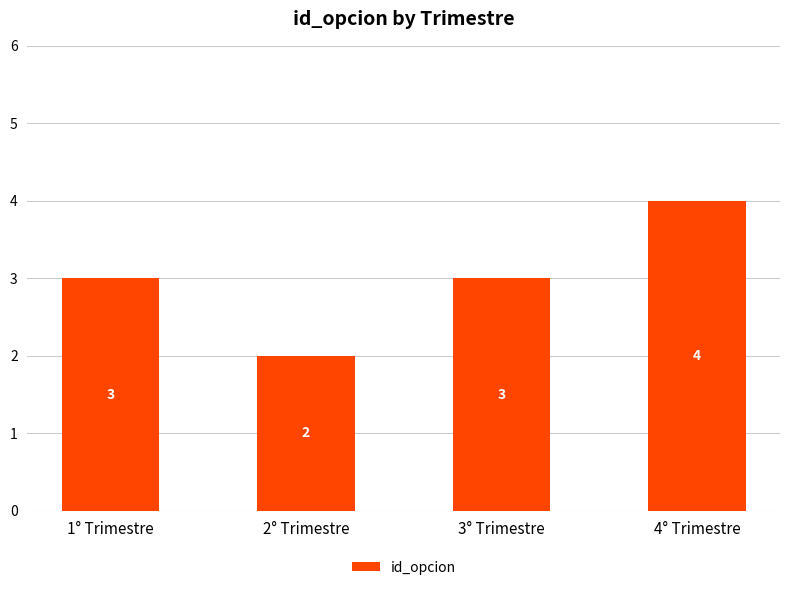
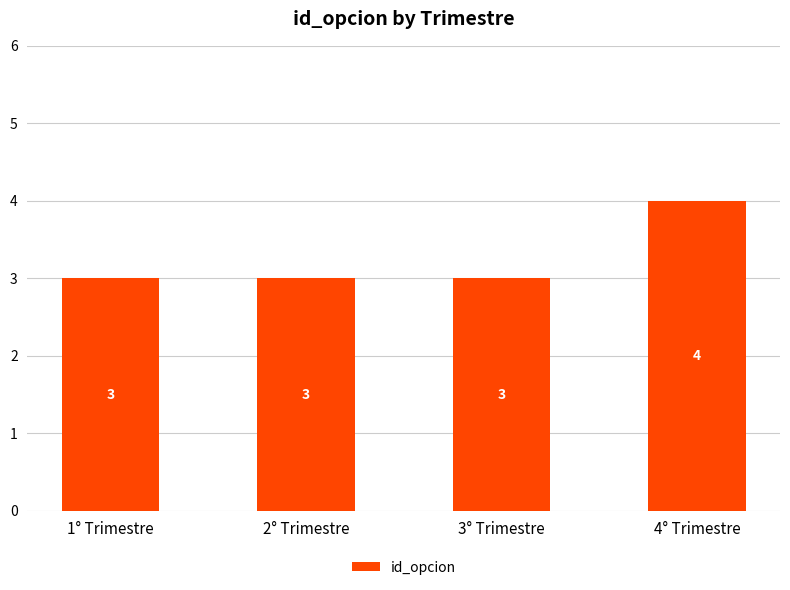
  {
    "1° Trimestre": 3,
-   "2° Trimestre": 2,
+   "2° Trimestre": 3,
    "3° Trimestre": 3,
    "4° Trimestre": 4
  }
